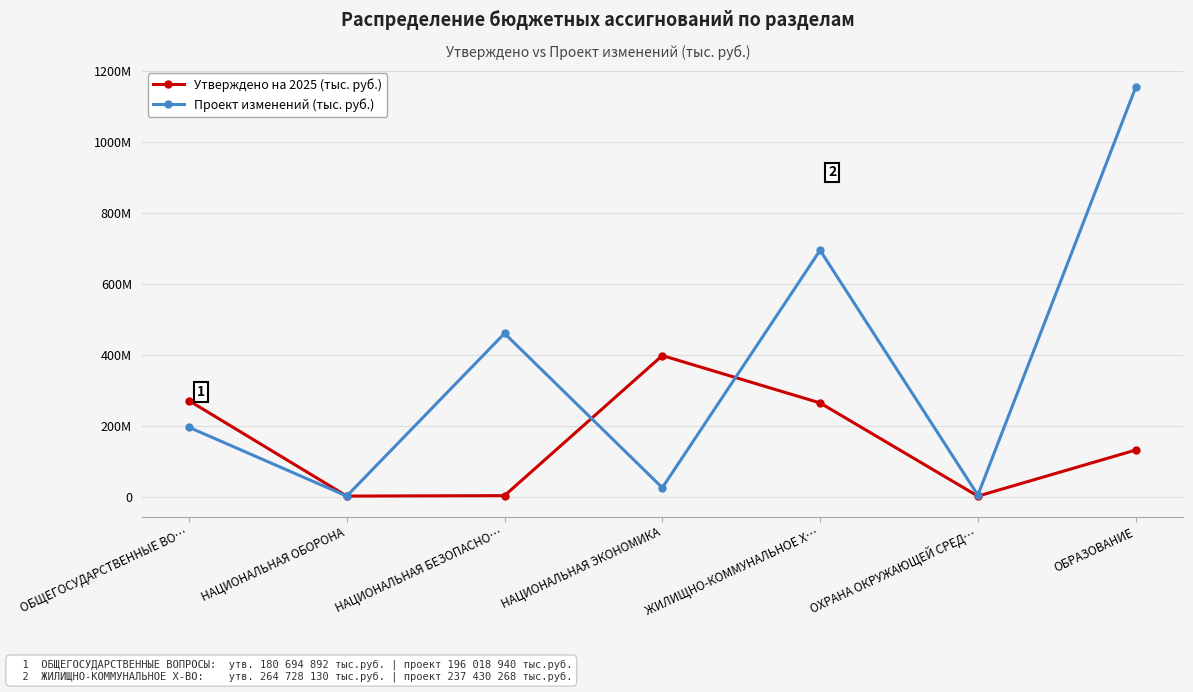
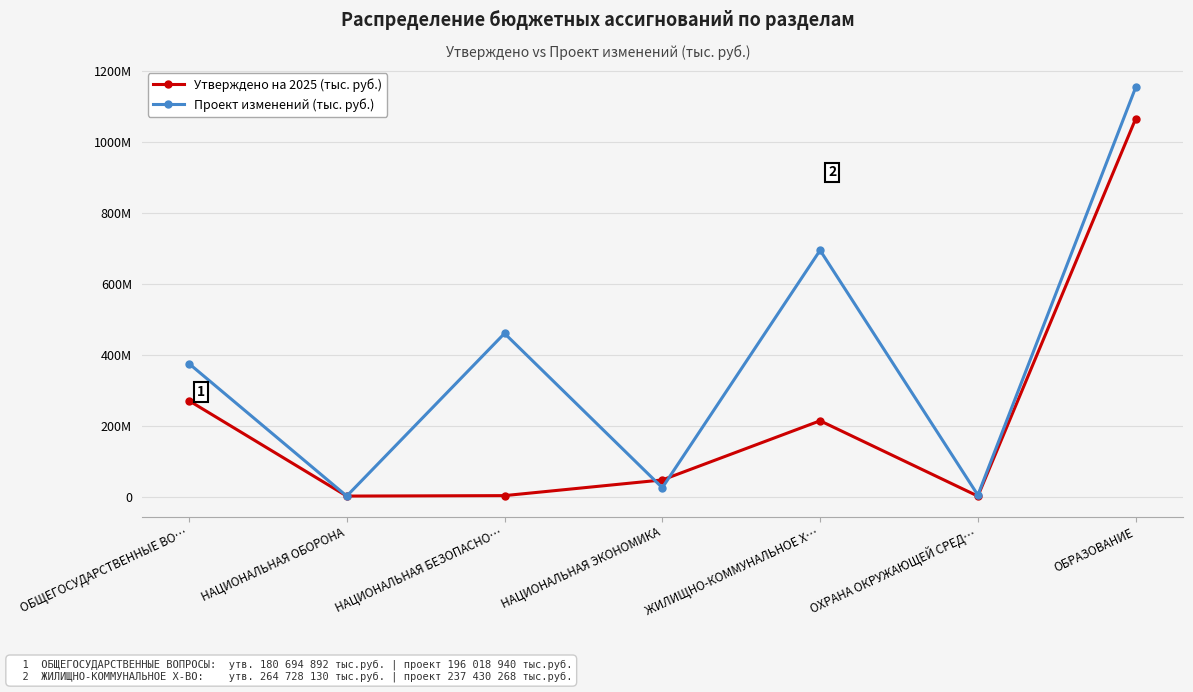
  {
    "Утверждено на 2025 (тыс. руб.)": {
      "НАЦИОНАЛЬНАЯ БЕЗОПАСНО…": 0,
-     "НАЦИОНАЛЬНАЯ ЭКОНОМИКА": 400000000,
-     "ЖИЛИЩНО-КОММУНАЛЬНОЕ Х…": 260000000,
-     "ОБРАЗОВАНИЕ": 130000000
+     "НАЦИОНАЛЬНАЯ ЭКОНОМИКА": 50000000,
+     "ЖИЛИЩНО-КОММУНАЛЬНОЕ Х…": 210000000,
+     "ОБРАЗОВАНИЕ": 1070000000
    },
    "Проект изменений (тыс. руб.)": {
-     "ОБЩЕГОСУДАРСТВЕННЫЕ ВО…": 200000000,
+     "ОБЩЕГОСУДАРСТВЕННЫЕ ВО…": 380000000,
      "НАЦИОНАЛЬНАЯ БЕЗОПАСНО…": 460000000,
      "НАЦИОНАЛЬНАЯ ЭКОНОМИКА": 30000000,
      "ЖИЛИЩНО-КОММУНАЛЬНОЕ Х…": 700000000,
      "ОБРАЗОВАНИЕ": 1150000000
    }
  }
